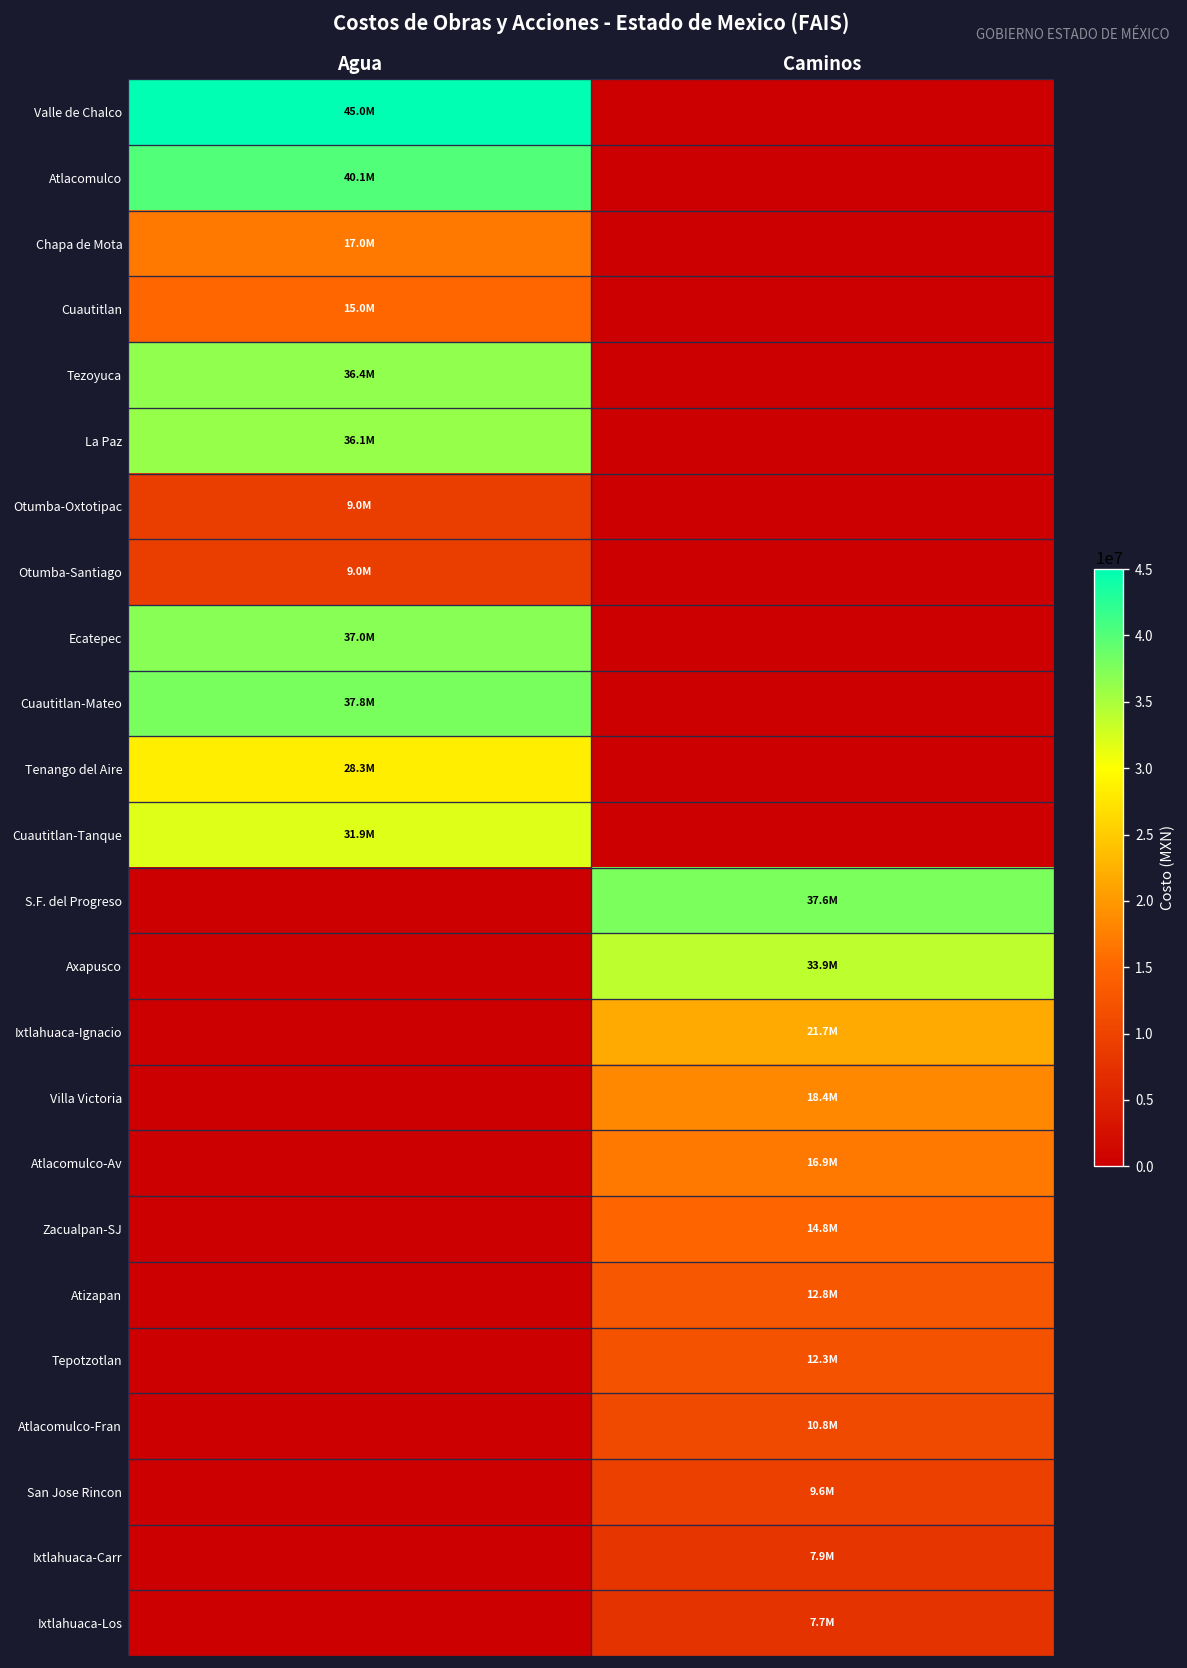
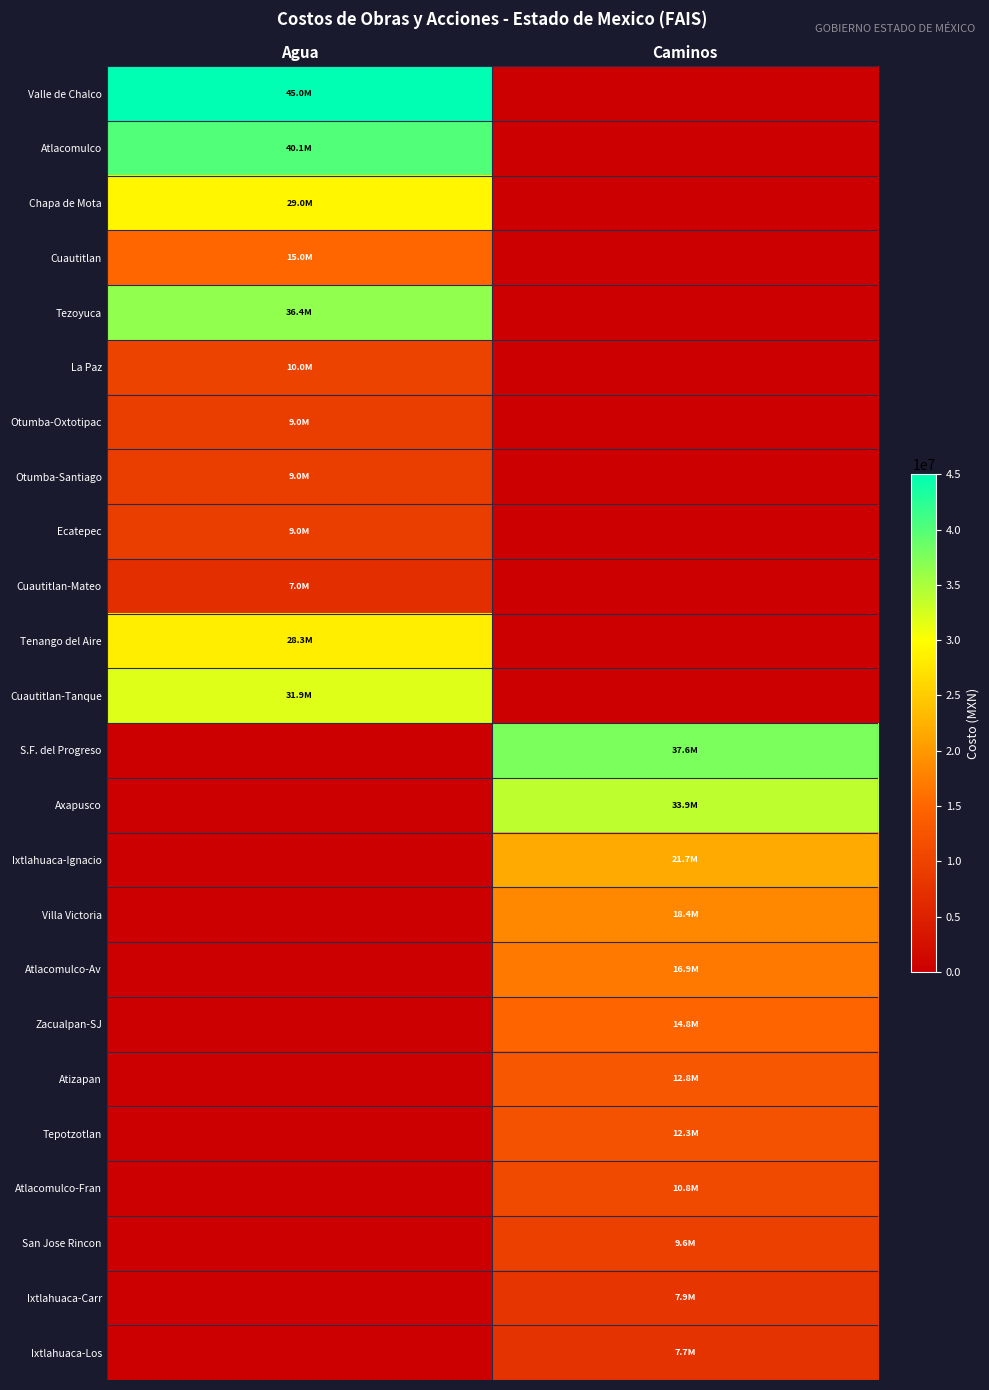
  {
    "Valle de Chalco": {
      "Agua": "45.0M"
    },
    "Atlacomulco": {
      "Agua": "40.1M"
    },
    "Chapa de Mota": {
-     "Agua": "17.0M"
+     "Agua": "29.0M"
    },
    "Cuautitlan": {
      "Agua": "15.0M"
    },
    "Tezoyuca": {
      "Agua": "36.4M"
    },
    "La Paz": {
-     "Agua": "36.1M"
+     "Agua": "10.0M"
    },
    "Otumba-Oxtotipac": {
      "Agua": "9.0M"
    },
    "Otumba-Santiago": {
      "Agua": "9.0M"
    },
    "Ecatepec": {
-     "Agua": "37.0M"
+     "Agua": "9.0M"
    },
    "Cuautitlan-Mateo": {
-     "Agua": "37.8M"
+     "Agua": "7.0M"
    },
    "Tenango del Aire": {
      "Agua": "28.3M"
    },
    "Cuautitlan-Tanque": {
      "Agua": "31.9M"
    },
    "S.F. del Progreso": {
      "Caminos": "37.6M"
    },
    "Axapusco": {
      "Caminos": "33.9M"
    },
    "Ixtlahuaca-Ignacio": {
      "Caminos": "21.7M"
    },
    "Villa Victoria": {
      "Caminos": "18.4M"
    },
    "Atlacomulco-Av": {
      "Caminos": "16.9M"
    },
    "Zacualpan-SJ": {
      "Caminos": "14.8M"
    },
    "Atizapan": {
      "Caminos": "12.8M"
    },
    "Tepotzotlan": {
      "Caminos": "12.3M"
    },
    "Atlacomulco-Fran": {
      "Caminos": "10.8M"
    },
    "San Jose Rincon": {
      "Caminos": "9.6M"
    },
    "Ixtlahuaca-Carr": {
      "Caminos": "7.9M"
    },
    "Ixtlahuaca-Los": {
      "Caminos": "7.7M"
    }
  }
